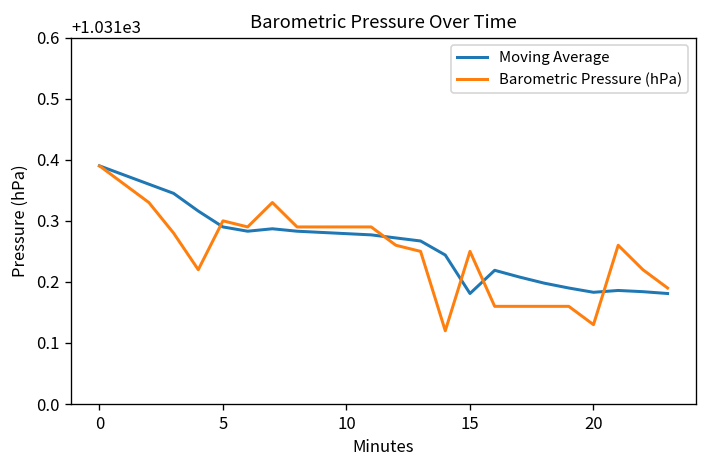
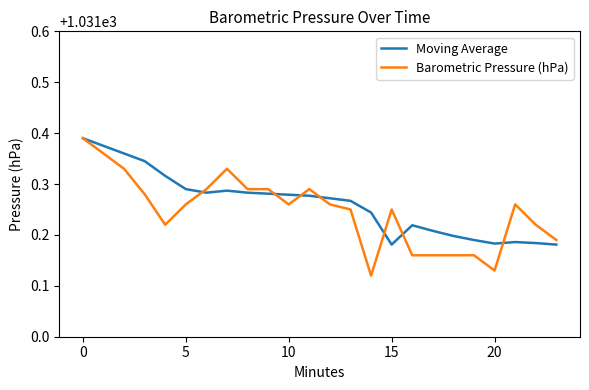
  {
    "Moving Average": {
      "5": 1031.29,
      "10": 1031.28,
      "15": 1031.18,
      "20": 1031.18
    },
    "Barometric Pressure (hPa)": {
-     "5": 1031.30,
-     "10": 1031.29,
+     "5": 1031.26,
+     "10": 1031.26,
      "15": 1031.25,
      "20": 1031.13
    }
  }
